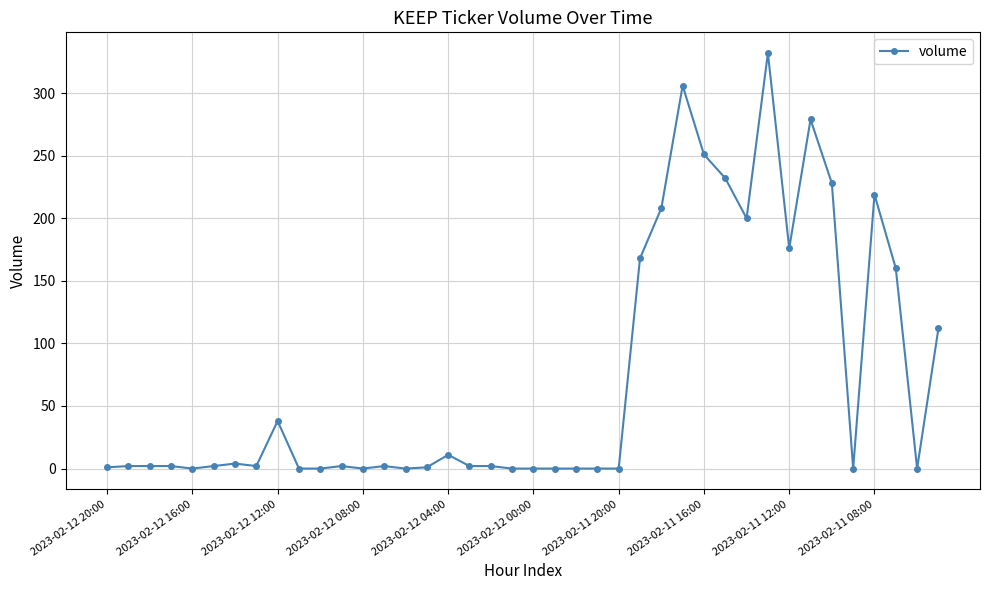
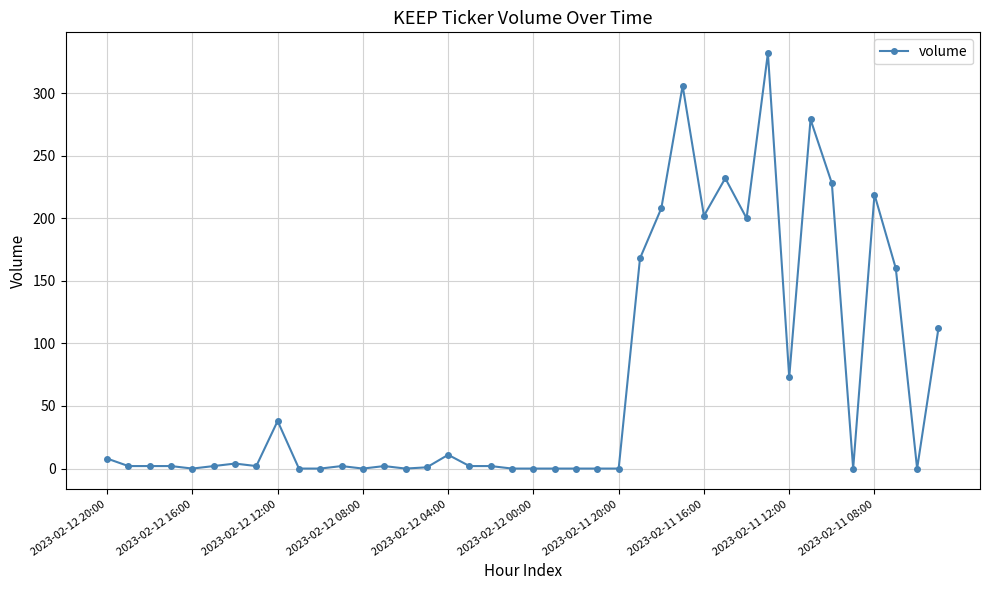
  {
-   "2023-02-12 20:00": 1,
+   "2023-02-12 20:00": 8,
    "2023-02-12 16:00": 0,
    "2023-02-12 12:00": 38,
    "2023-02-12 08:00": 0,
    "2023-02-12 04:00": 11,
    "2023-02-12 00:00": 0,
    "2023-02-11 20:00": 0,
-   "2023-02-11 16:00": 251,
-   "2023-02-11 12:00": 176,
+   "2023-02-11 16:00": 202,
+   "2023-02-11 12:00": 73,
    "2023-02-11 08:00": 219
  }
